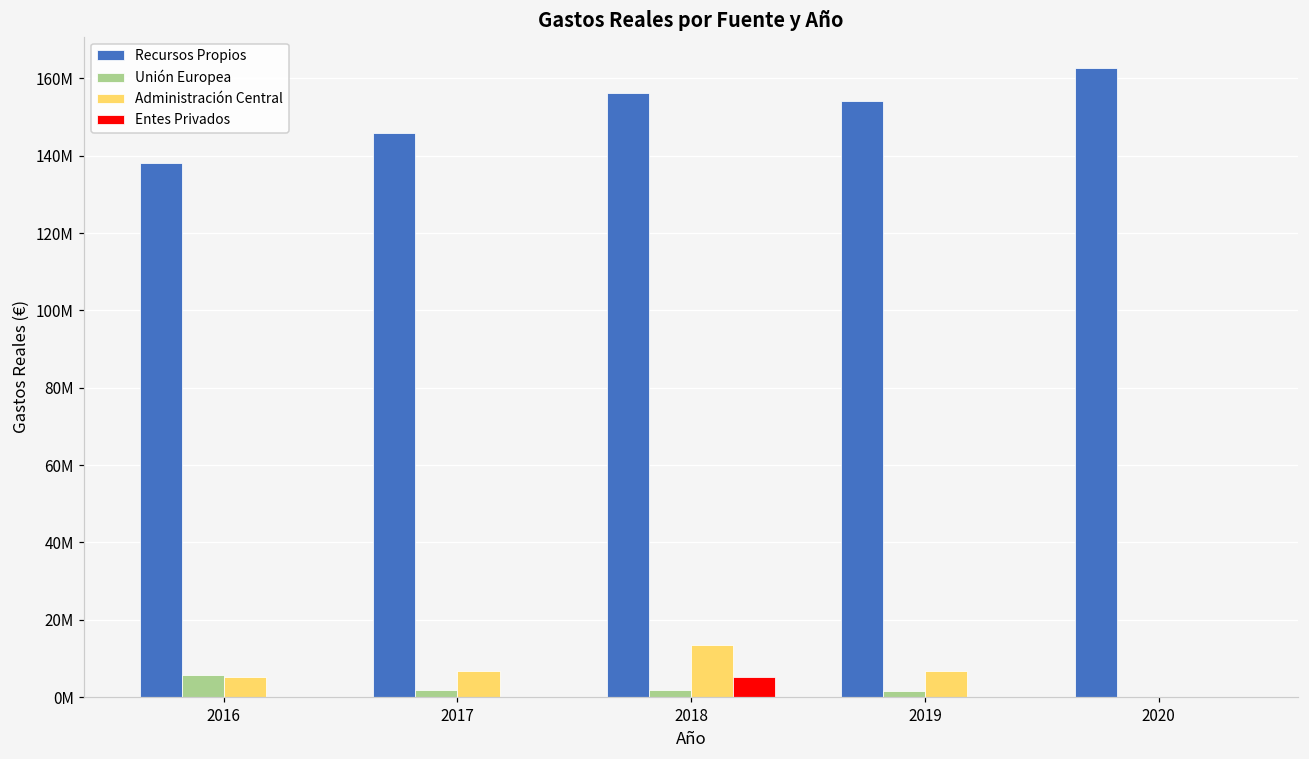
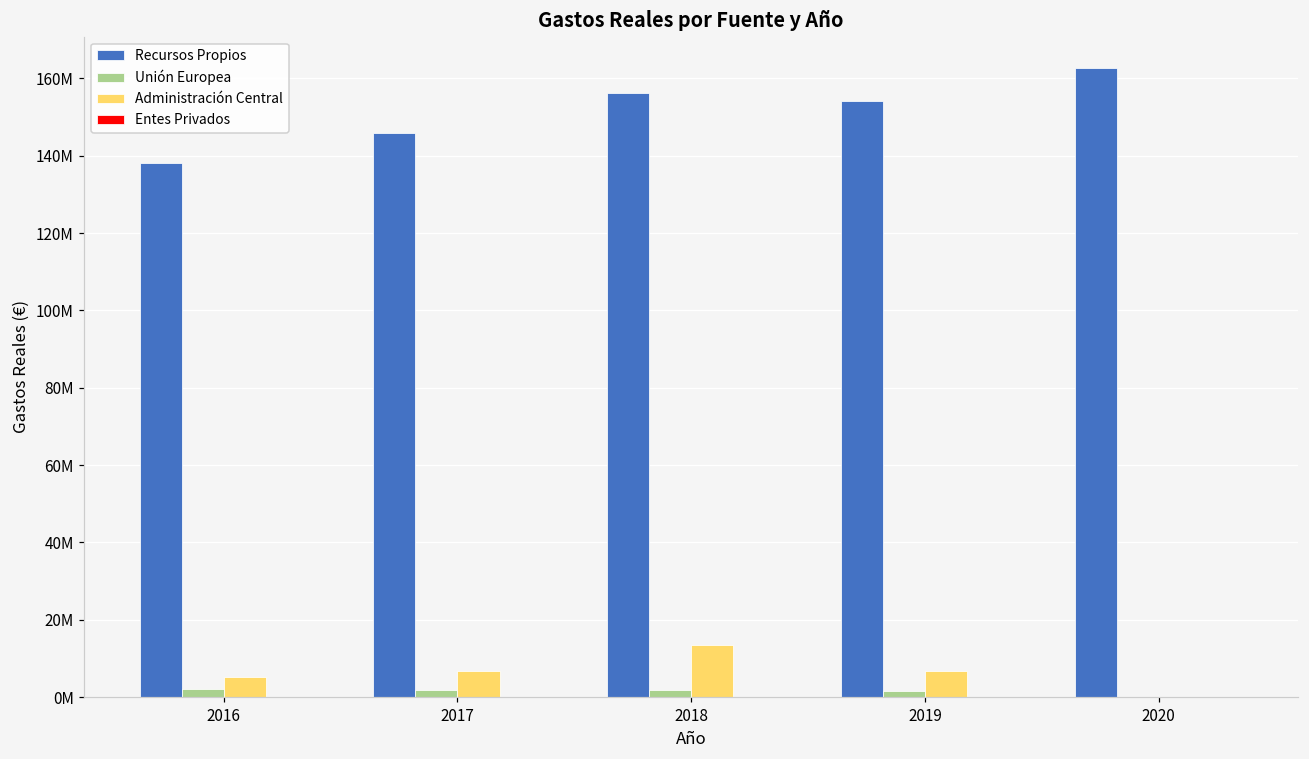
  {
    "Recursos Propios": {
      "2016": 138000000,
      "2017": 146000000,
      "2018": 156000000,
      "2019": 154000000,
      "2020": 163000000
    },
    "Unión Europea": {
-     "2016": 6000000,
+     "2016": 2000000,
      "2017": 2000000,
      "2018": 2000000,
      "2019": 2000000,
      "2020": 0
    },
    "Administración Central": {
      "2016": 5000000,
      "2017": 7000000,
      "2018": 14000000,
      "2019": 7000000,
      "2020": 0
    },
    "Entes Privados": {
-     "2018": 5000000,
+     "2018": 0,
      "2019": 0,
      "2020": 0
    }
  }
